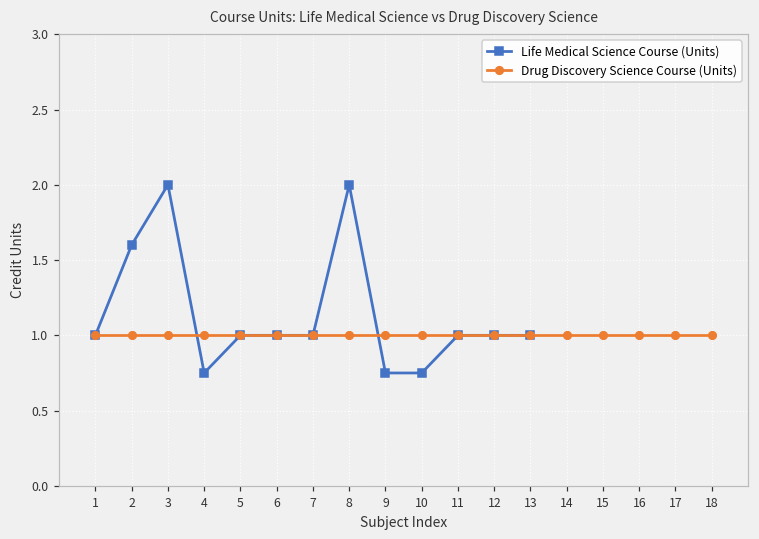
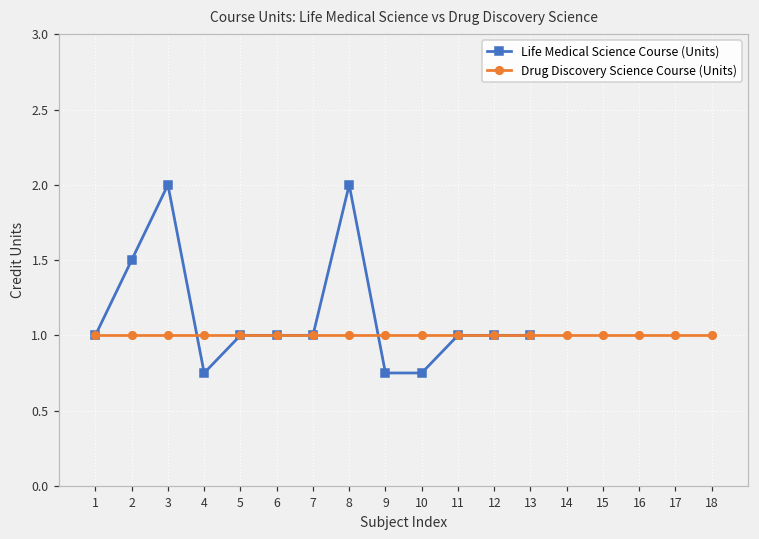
  {
    "Life Medical Science Course (Units)": {
-     "2": 1.6,
+     "2": 1.5,
      "3": 2.0,
      "4": 0.75,
      "8": 2.0,
      "9": 0.75,
      "10": 0.75
    },
    "Drug Discovery Science Course (Units)": {
      "2": 1.0,
      "3": 1.0,
      "4": 1.0,
      "8": 1.0,
      "9": 1.0,
      "10": 1.0,
      "14": 1.0,
      "15": 1.0,
      "16": 1.0,
      "17": 1.0,
      "18": 1.0
    }
  }
